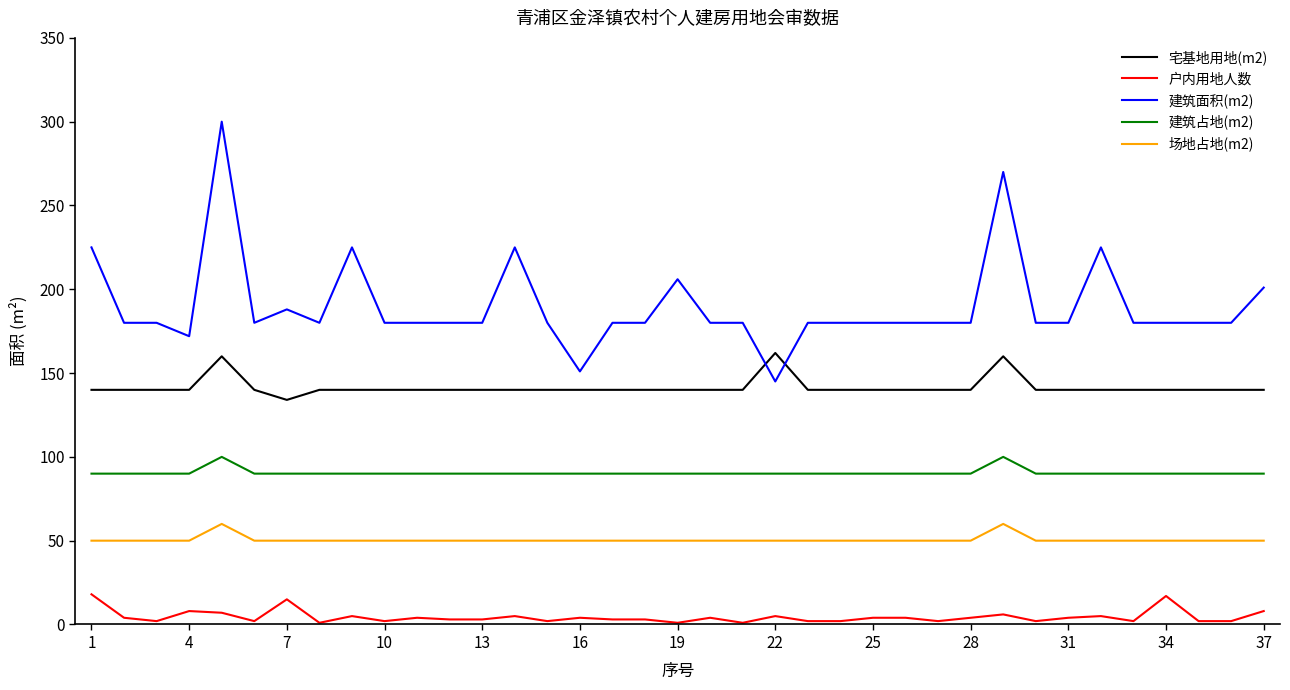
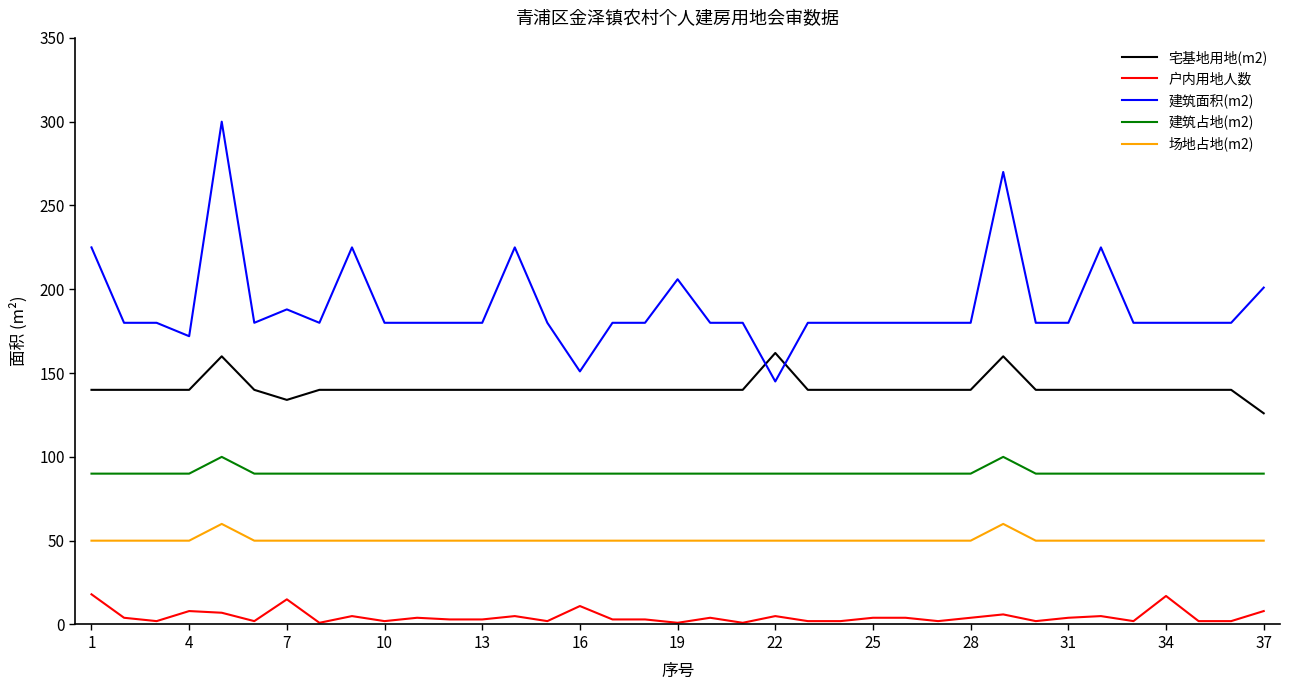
  {
    "宅基地用地(m2)": {
      "1": 140,
      "4": 140,
      "7": 134,
      "10": 140,
      "13": 140,
      "16": 140,
      "19": 140,
      "22": 162,
      "25": 140,
      "28": 140,
      "31": 140,
      "34": 140,
-     "37": 140
+     "37": 126
    },
    "户内用地人数": {
      "1": 18,
      "4": 8,
      "7": 15,
      "10": 2,
      "13": 3,
-     "16": 4,
+     "16": 11,
      "19": 1,
      "22": 5,
      "25": 4,
      "28": 4,
      "31": 4,
      "34": 17,
      "37": 8
    },
    "建筑面积(m2)": {
      "1": 225,
      "4": 172,
      "7": 188,
      "10": 180,
      "13": 180,
      "16": 151,
      "19": 206,
      "22": 145,
      "25": 180,
      "28": 180,
      "31": 180,
      "34": 180,
      "37": 201
    },
    "建筑占地(m2)": {
      "1": 90,
      "4": 90,
      "7": 90,
      "10": 90,
      "13": 90,
      "16": 90,
      "19": 90,
      "22": 90,
      "25": 90,
      "28": 90,
      "31": 90,
      "34": 90,
      "37": 90
    },
    "场地占地(m2)": {
      "1": 50,
      "4": 50,
      "7": 50,
      "10": 50,
      "13": 50,
      "16": 50,
      "19": 50,
      "22": 50,
      "25": 50,
      "28": 50,
      "31": 50,
      "34": 50,
      "37": 50
    }
  }
